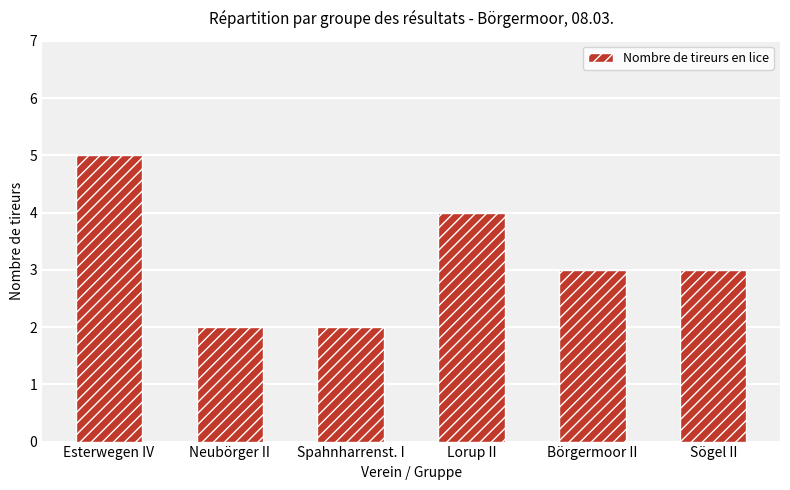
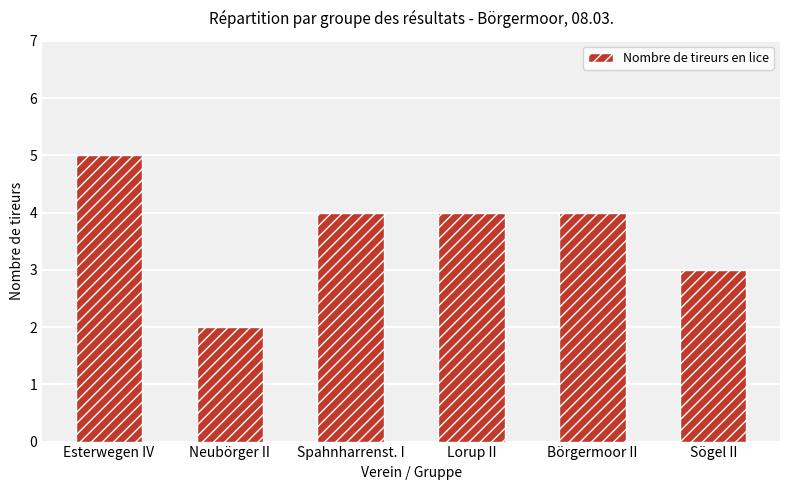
  {
    "Esterwegen IV": 5,
    "Neubörger II": 2,
-   "Spahnharrenst. I": 2,
+   "Spahnharrenst. I": 4,
    "Lorup II": 4,
-   "Börgermoor II": 3,
+   "Börgermoor II": 4,
    "Sögel II": 3
  }
